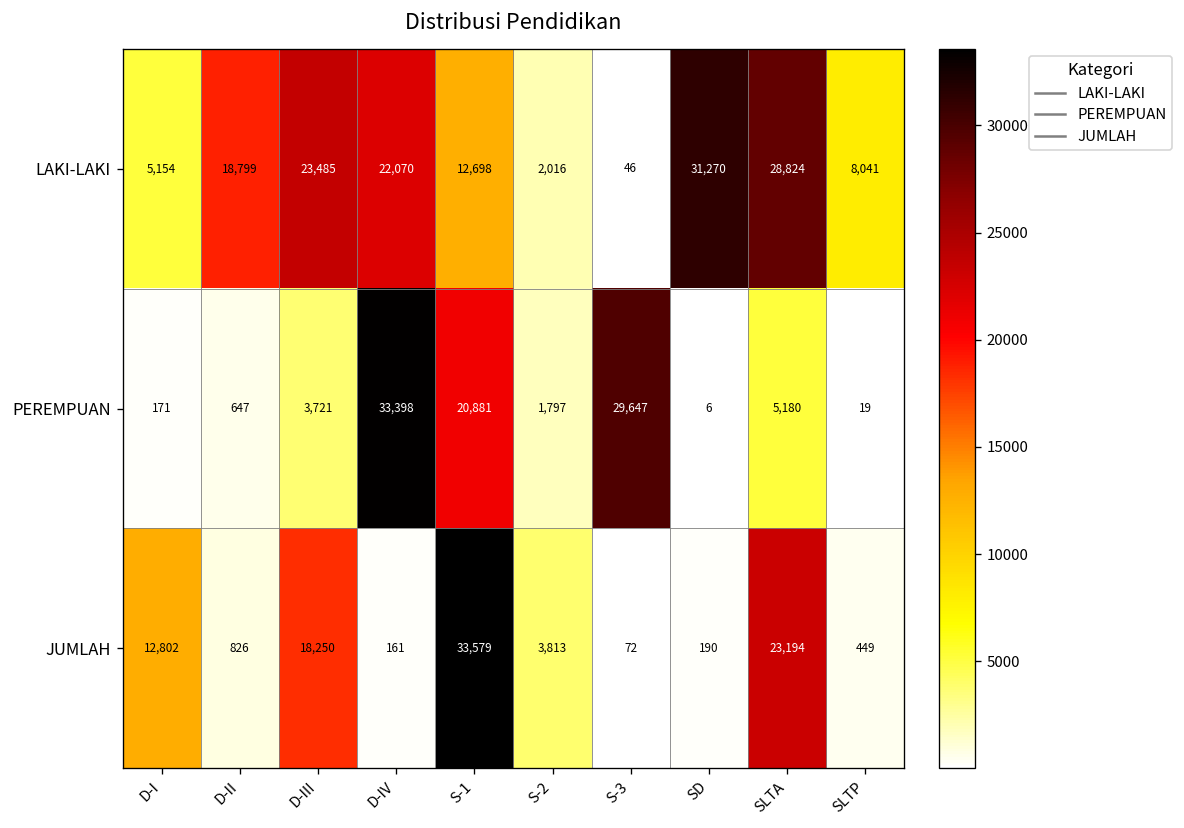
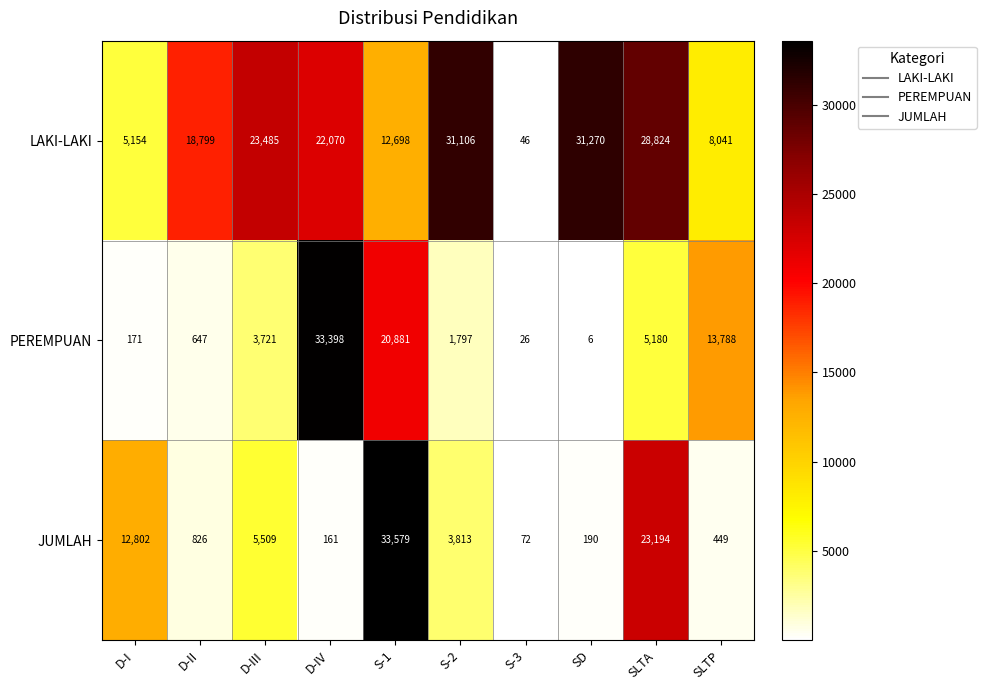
  {
    "LAKI-LAKI": {
      "D-I": "5,154",
      "D-II": "18,799",
      "D-III": "23,485",
      "D-IV": "22,070",
      "S-1": "12,698",
-     "S-2": "2,016",
+     "S-2": "31,106",
      "S-3": "46",
      "SD": "31,270",
      "SLTA": "28,824",
      "SLTP": "8,041"
    },
    "PEREMPUAN": {
      "D-I": "171",
      "D-II": "647",
      "D-III": "3,721",
      "D-IV": "33,398",
      "S-1": "20,881",
      "S-2": "1,797",
-     "S-3": "29,647",
+     "S-3": "26",
      "SD": "6",
      "SLTA": "5,180",
-     "SLTP": "19"
+     "SLTP": "13,788"
    },
    "JUMLAH": {
      "D-I": "12,802",
      "D-II": "826",
-     "D-III": "18,250",
+     "D-III": "5,509",
      "D-IV": "161",
      "S-1": "33,579",
      "S-2": "3,813",
      "S-3": "72",
      "SD": "190",
      "SLTA": "23,194",
      "SLTP": "449"
    }
  }
